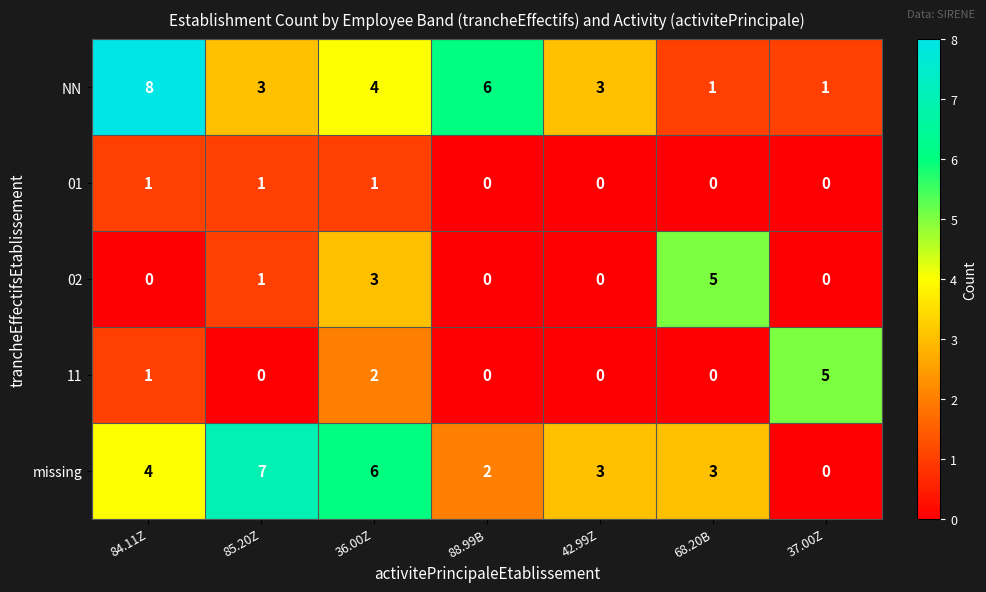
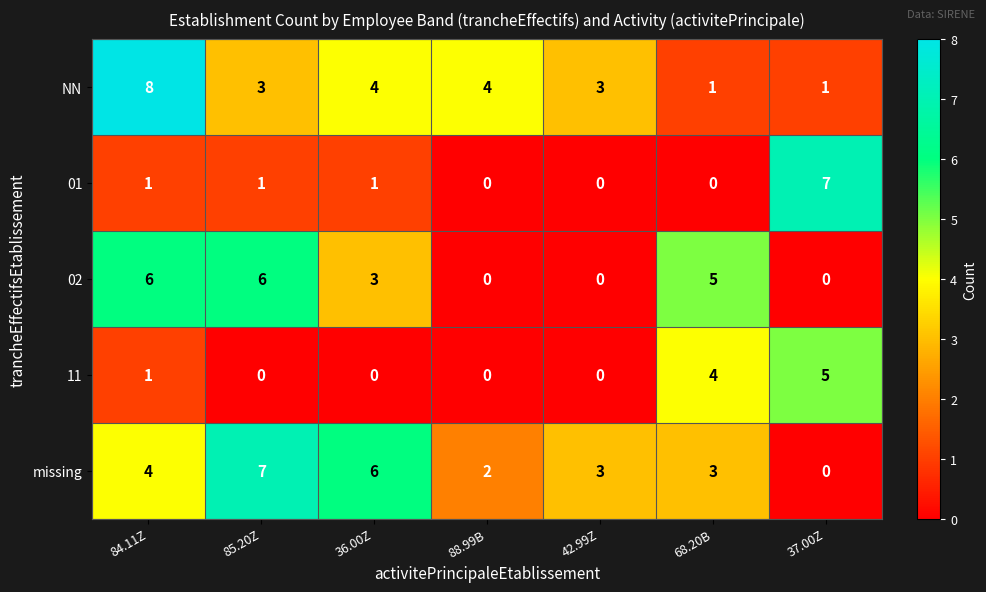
  {
    "NN": {
      "84.11Z": 8,
      "85.20Z": 3,
      "36.00Z": 4,
-     "88.99B": 6,
+     "88.99B": 4,
      "42.99Z": 3,
      "68.20B": 1,
      "37.00Z": 1
    },
    "01": {
      "84.11Z": 1,
      "85.20Z": 1,
      "36.00Z": 1,
      "88.99B": 0,
      "42.99Z": 0,
      "68.20B": 0,
-     "37.00Z": 0
+     "37.00Z": 7
    },
    "02": {
-     "84.11Z": 0,
-     "85.20Z": 1,
+     "84.11Z": 6,
+     "85.20Z": 6,
      "36.00Z": 3,
      "88.99B": 0,
      "42.99Z": 0,
      "68.20B": 5,
      "37.00Z": 0
    },
    "11": {
      "84.11Z": 1,
      "85.20Z": 0,
-     "36.00Z": 2,
+     "36.00Z": 0,
      "88.99B": 0,
      "42.99Z": 0,
-     "68.20B": 0,
+     "68.20B": 4,
      "37.00Z": 5
    },
    "missing": {
      "84.11Z": 4,
      "85.20Z": 7,
      "36.00Z": 6,
      "88.99B": 2,
      "42.99Z": 3,
      "68.20B": 3,
      "37.00Z": 0
    }
  }
